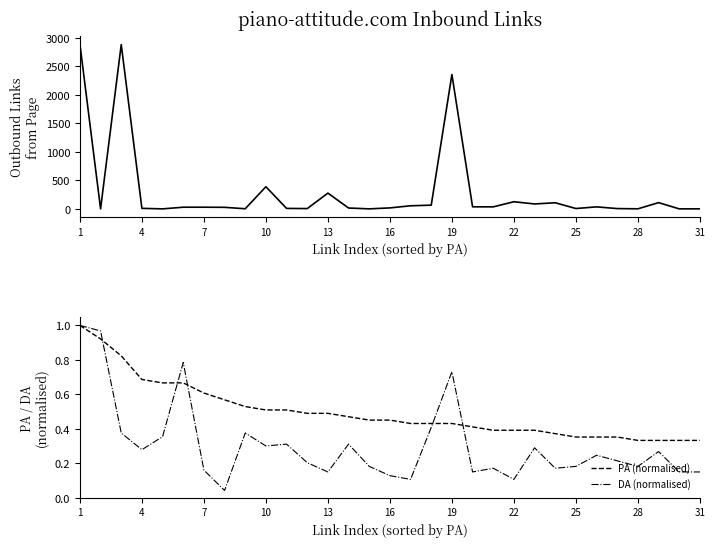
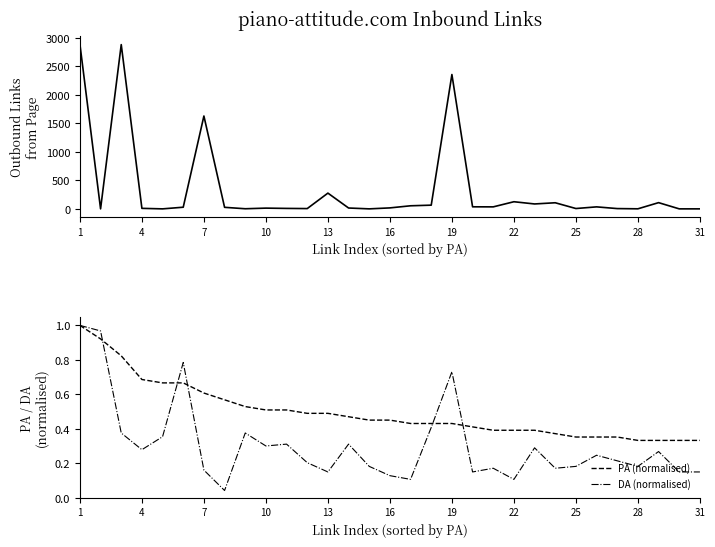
  {
    "piano-attitude.com Inbound Links": {
      "1": 2900,
      "4": 0,
-     "7": 0,
-     "10": 400,
+     "7": 1600,
+     "10": 0,
      "13": 300,
      "16": 0,
      "19": 2400,
      "22": 100,
      "25": 0,
      "28": 0,
      "31": 0
    }
  }
